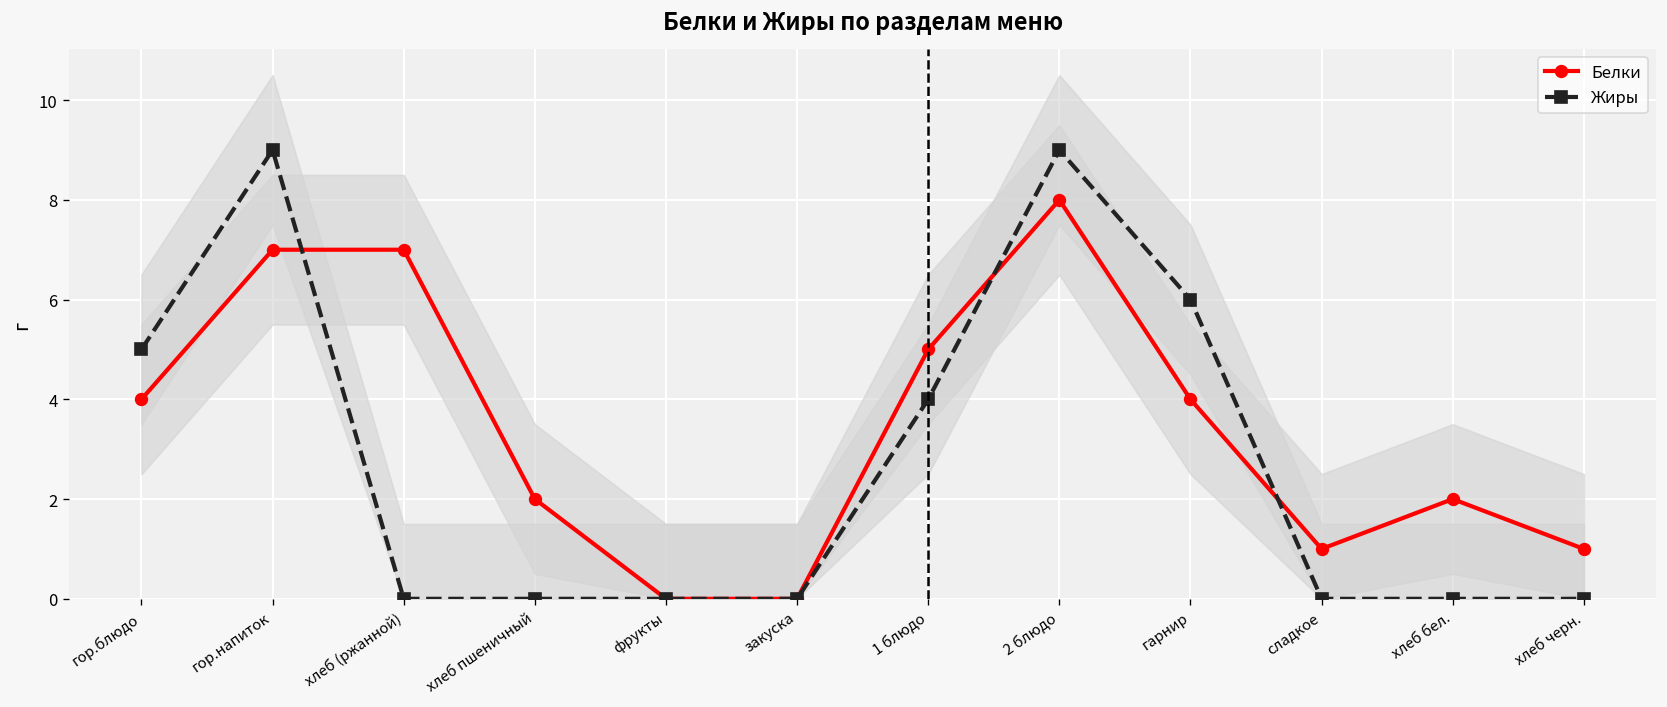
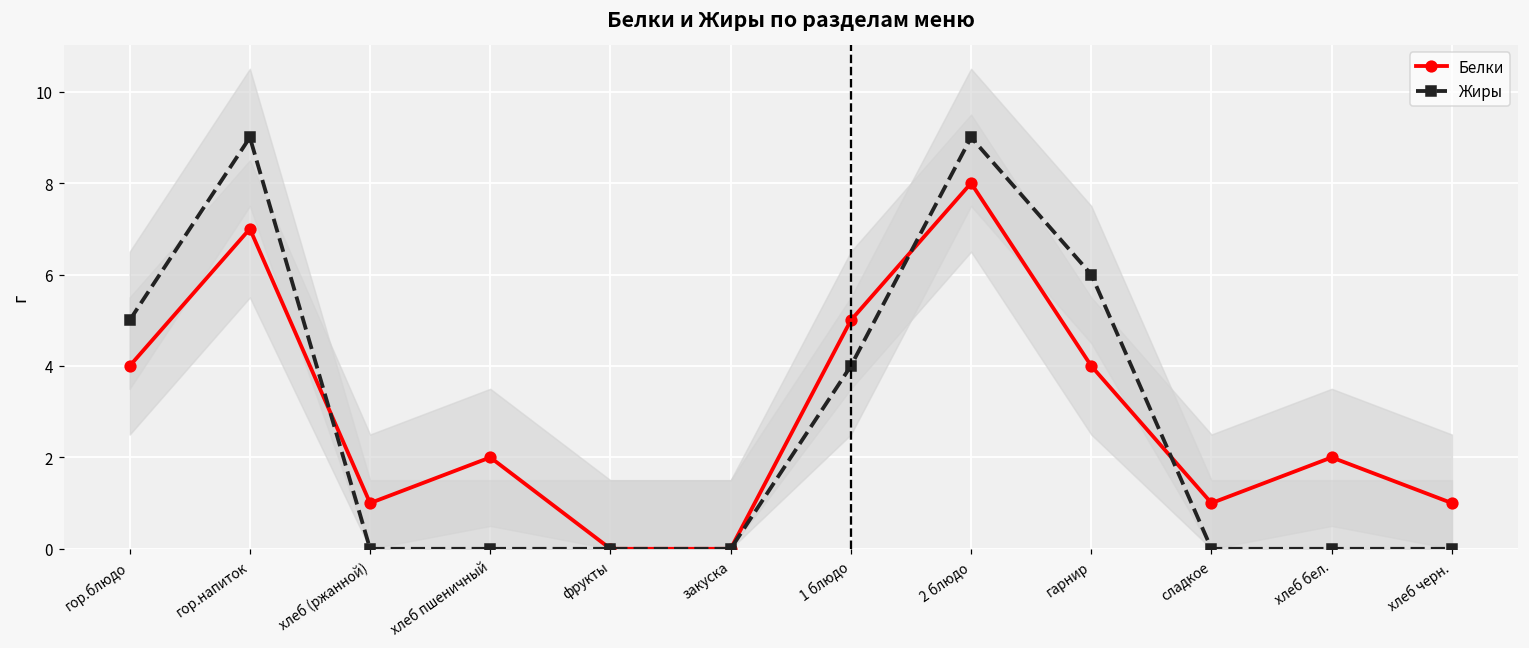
  {
    "Белки": {
      "гор.блюдо": 4,
      "гор.напиток": 7,
-     "хлеб (ржанной)": 7,
+     "хлеб (ржанной)": 1,
      "хлеб пшеничный": 2,
      "1 блюдо": 5,
      "2 блюдо": 8,
      "гарнир": 4,
      "сладкое": 1,
      "хлеб бел.": 2,
      "хлеб черн.": 1
    },
    "Жиры": {
      "гор.блюдо": 5,
      "гор.напиток": 9,
      "хлеб (ржанной)": 0,
      "хлеб пшеничный": 0,
      "1 блюдо": 4,
      "2 блюдо": 9,
      "гарнир": 6,
      "сладкое": 0,
      "хлеб бел.": 0,
      "хлеб черн.": 0
    }
  }
